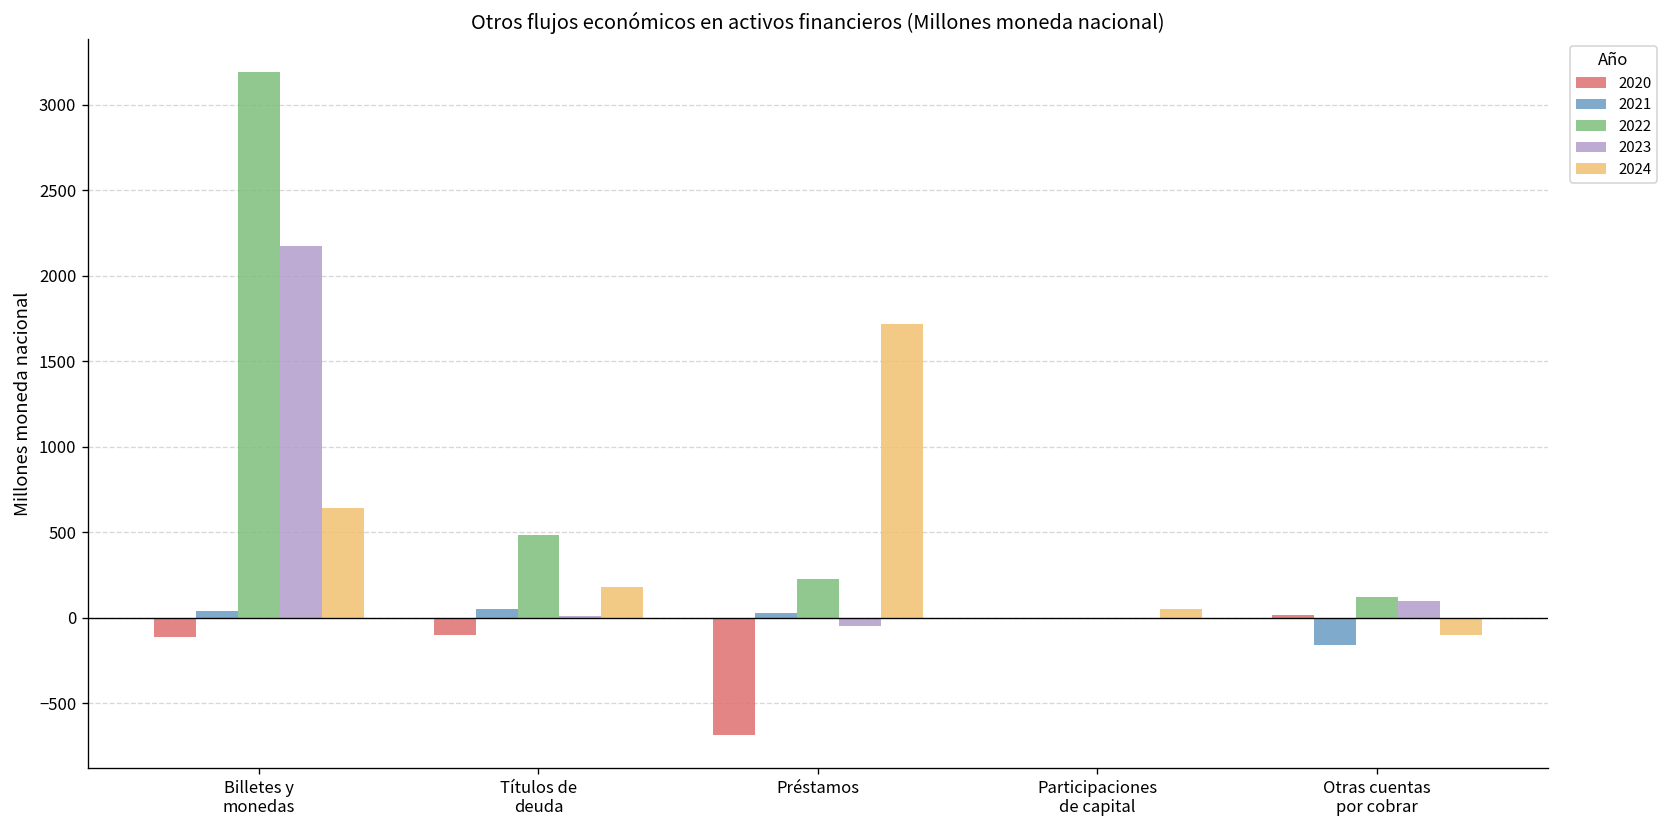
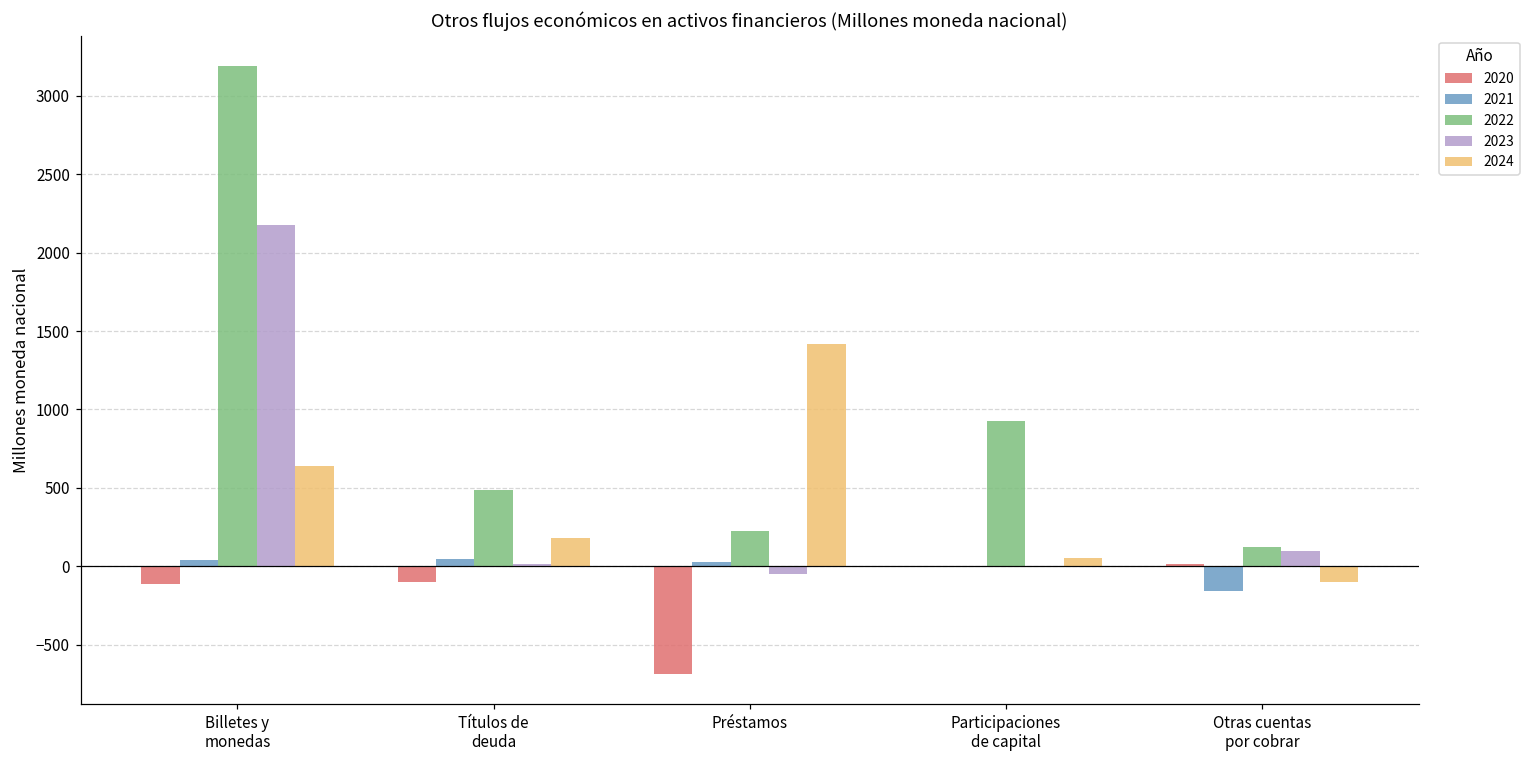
  {
    "2020": {
      "Billetes y monedas": -110,
      "Títulos de deuda": -100,
      "Préstamos": -690,
      "Participaciones de capital": 0
    },
    "2021": {
      "Billetes y monedas": 40,
      "Títulos de deuda": 50,
      "Préstamos": 30,
      "Participaciones de capital": 0,
      "Otras cuentas por cobrar": -160
    },
    "2022": {
      "Billetes y monedas": 3190,
      "Títulos de deuda": 490,
      "Préstamos": 230,
-     "Participaciones de capital": 0,
+     "Participaciones de capital": 930,
      "Otras cuentas por cobrar": 120
    },
    "2023": {
      "Billetes y monedas": 2170,
      "Préstamos": -50,
      "Otras cuentas por cobrar": 100
    },
    "2024": {
      "Billetes y monedas": 640,
      "Títulos de deuda": 180,
-     "Préstamos": 1720,
+     "Préstamos": 1410,
      "Participaciones de capital": 50,
      "Otras cuentas por cobrar": -100
    }
  }
